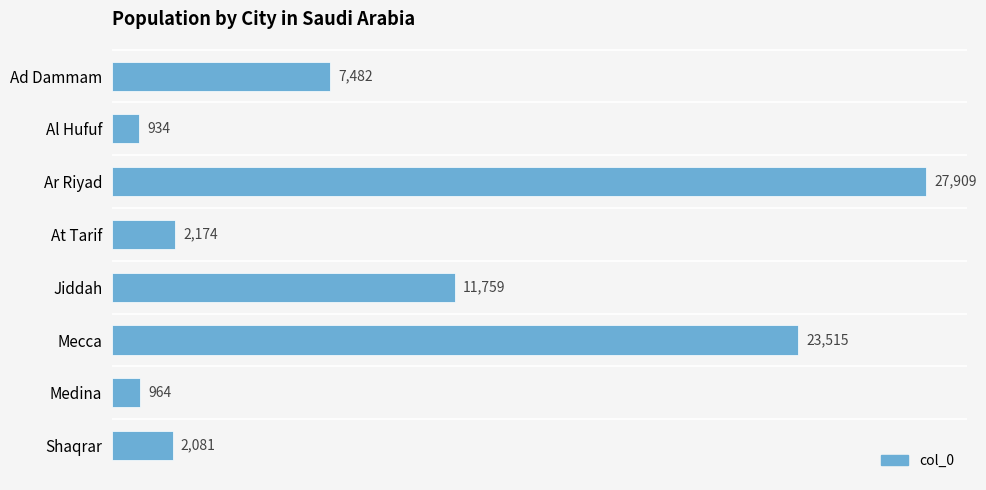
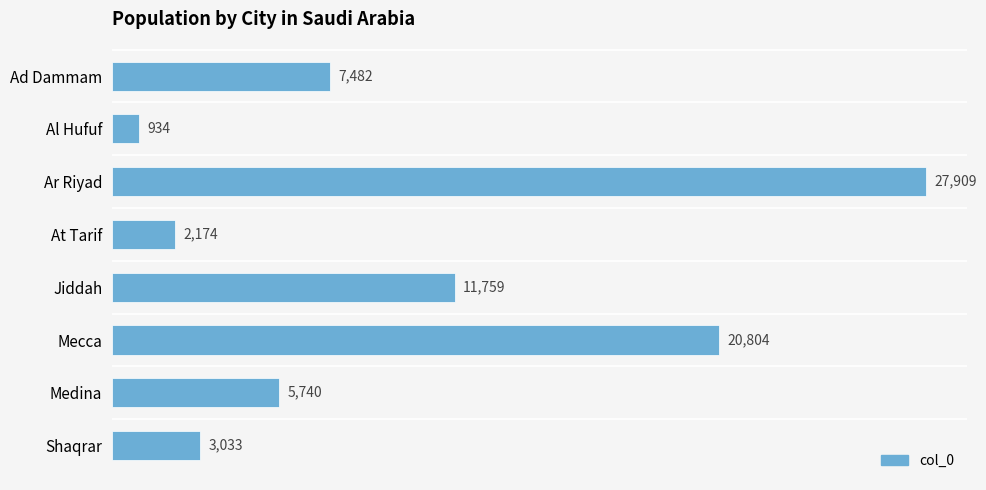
  {
    "Ad Dammam": "7,482",
    "Al Hufuf": "934",
    "Ar Riyad": "27,909",
    "At Tarif": "2,174",
    "Jiddah": "11,759",
-   "Mecca": "23,515",
-   "Medina": "964",
-   "Shaqrar": "2,081"
+   "Mecca": "20,804",
+   "Medina": "5,740",
+   "Shaqrar": "3,033"
  }
